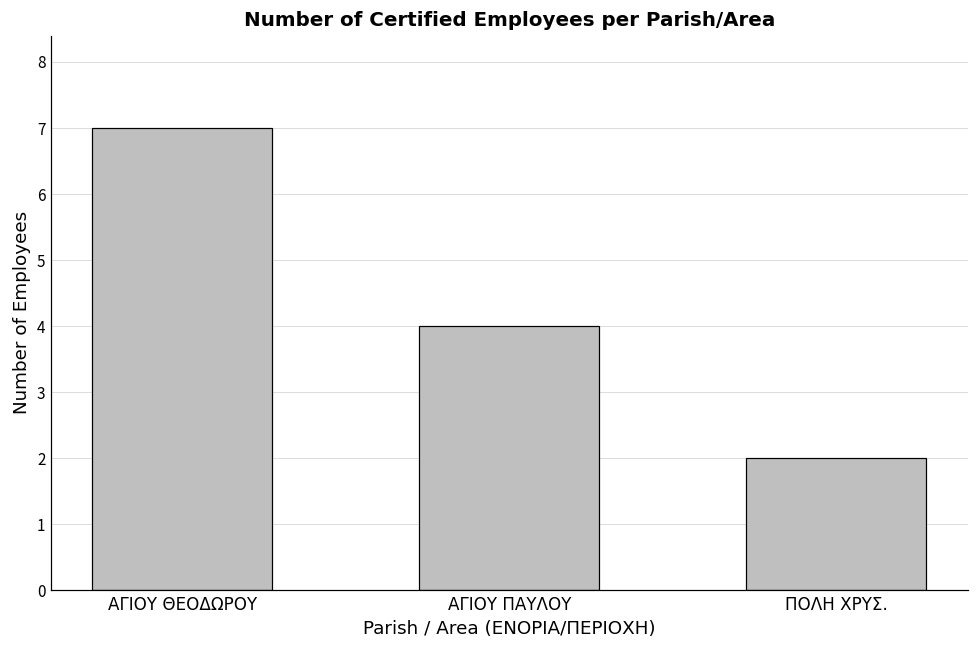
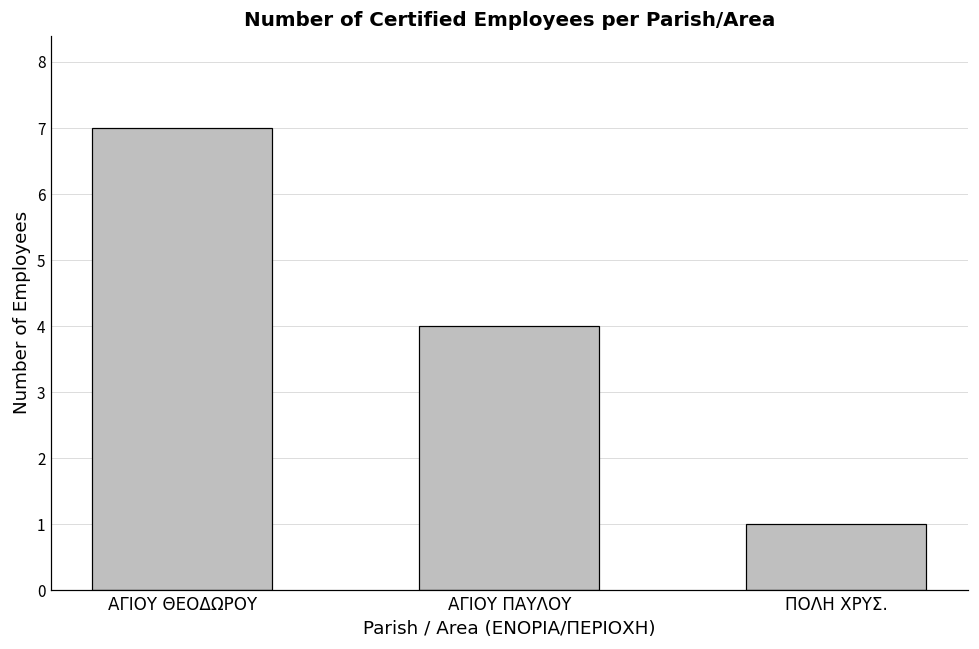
  {
    "ΑΓΙΟΥ ΘΕΟΔΩΡΟΥ": 7,
    "ΑΓΙΟΥ ΠΑΥΛΟΥ": 4,
-   "ΠΟΛΗ ΧΡΥΣ.": 2
+   "ΠΟΛΗ ΧΡΥΣ.": 1
  }
